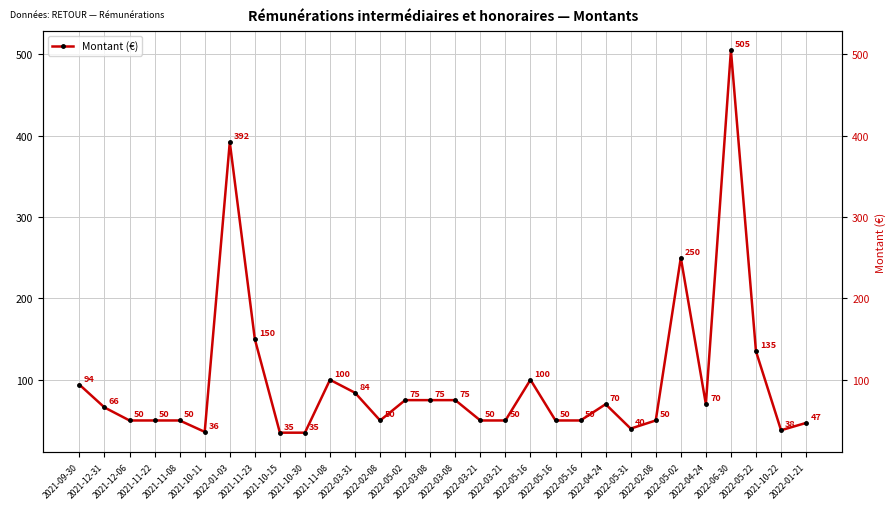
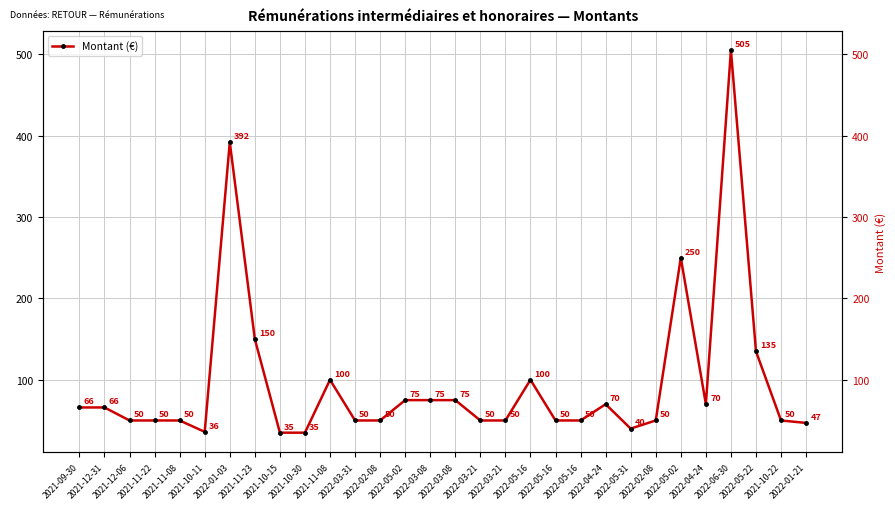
  {
-   "2021-09-30": 94,
+   "2021-09-30": 66,
    "2021-12-31": 66,
    "2021-12-06": 50,
    "2021-11-22": 50,
    "2021-10-11": 36,
    "2022-01-03": 392,
    "2021-11-23": 150,
    "2021-10-15": 35,
    "2021-10-30": 35,
-   "2022-03-31": 84,
+   "2022-03-31": 50,
    "2022-05-31": 40,
    "2022-06-30": 505,
    "2022-05-22": 135,
-   "2021-10-22": 38,
+   "2021-10-22": 50,
    "2022-01-21": 47
  }
